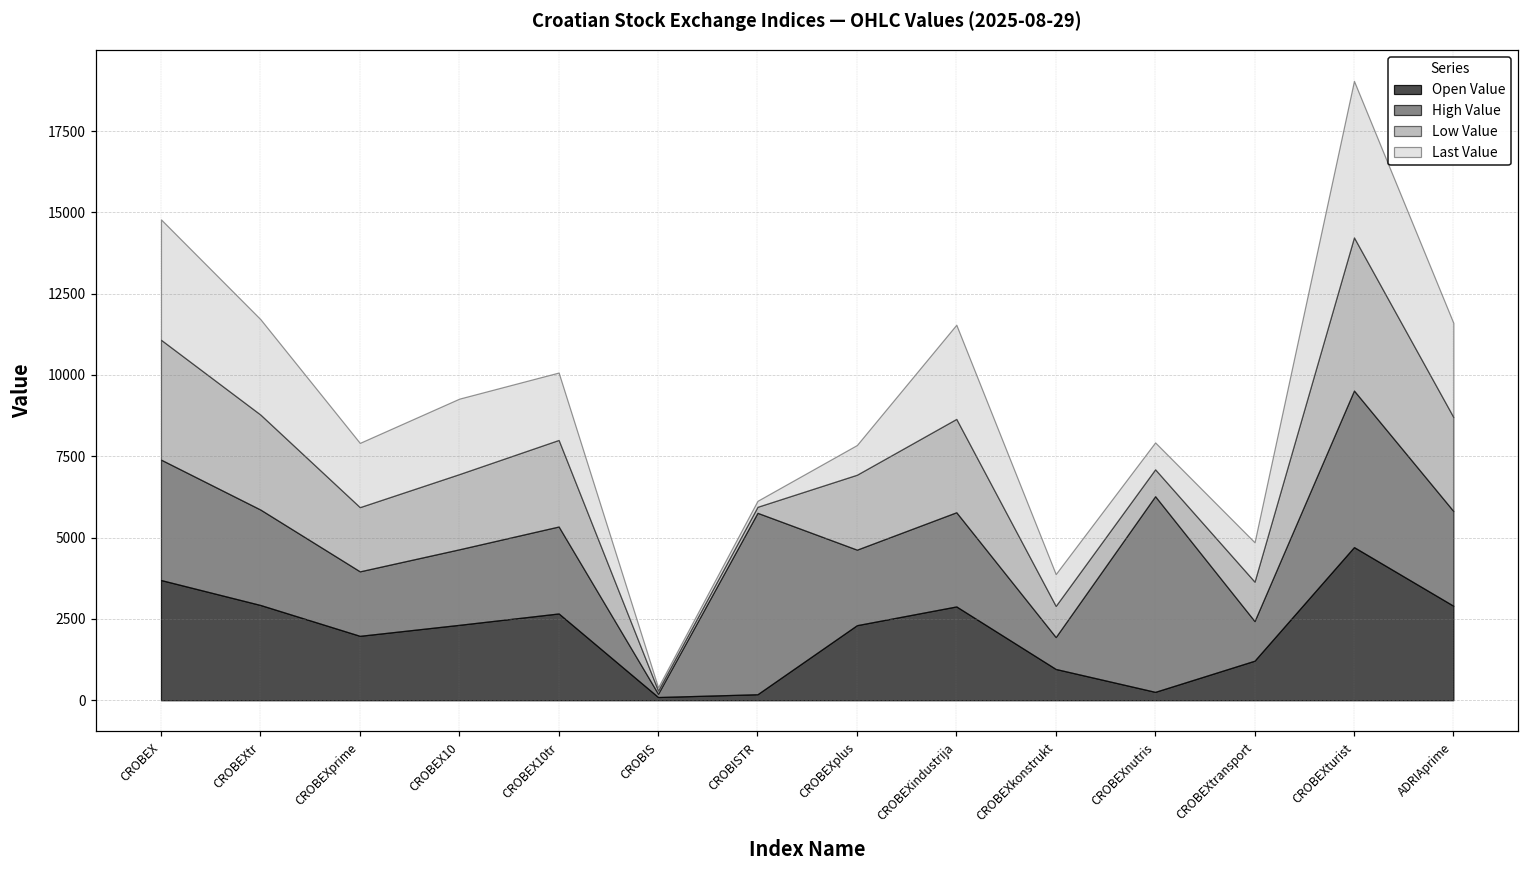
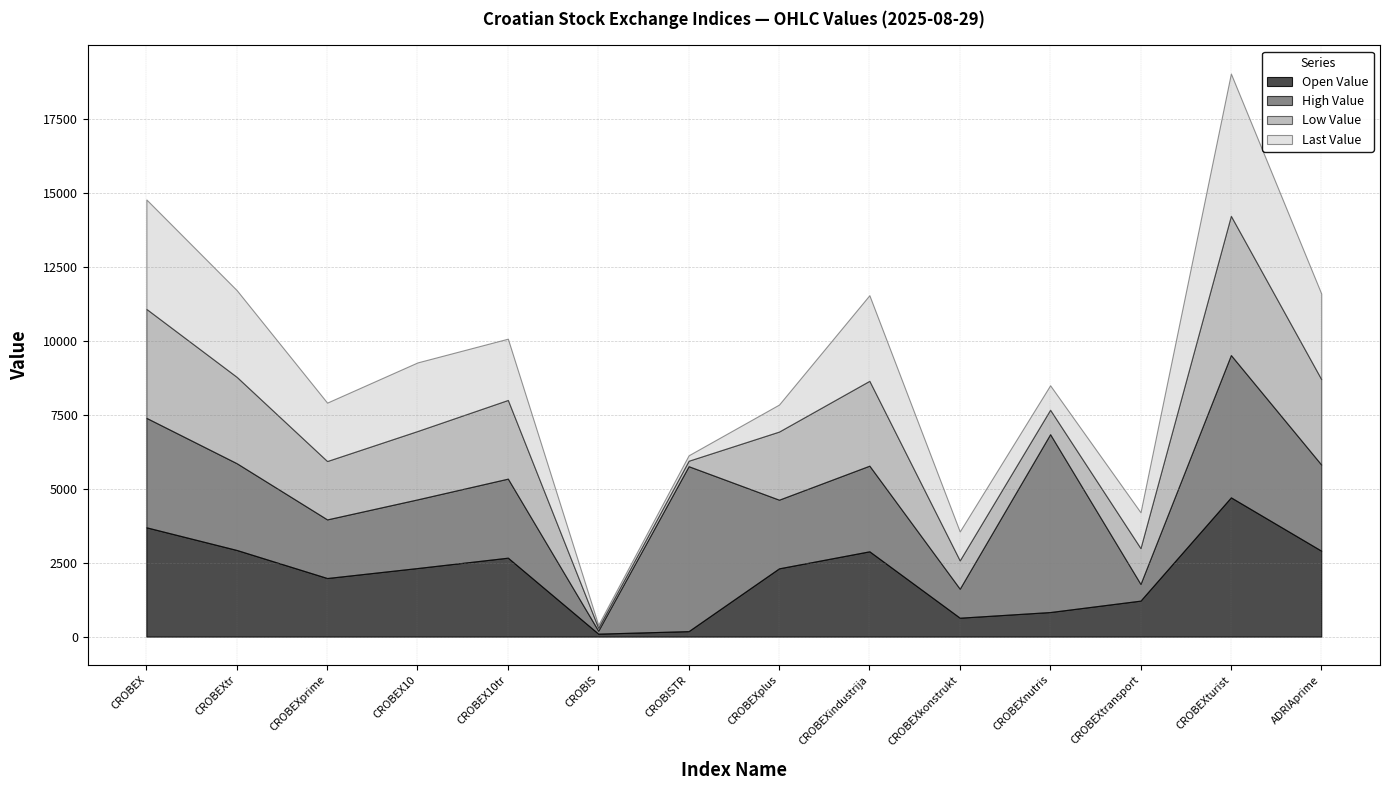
  {
    "Open Value": {
      "CROBEX": 3700,
      "CROBEXtr": 2900,
      "CROBEXprime": 2000,
      "CROBEX10": 2300,
      "CROBEX10tr": 2700,
      "CROBIS": 100,
      "CROBISTR": 200,
      "CROBEXplus": 2300,
      "CROBEXindustrija": 2900,
-     "CROBEXkonstrukt": 1000,
-     "CROBEXnutris": 300,
+     "CROBEXkonstrukt": 600,
+     "CROBEXnutris": 800,
      "CROBEXtransport": 1200,
      "CROBEXturist": 4700,
      "ADRIAprime": 2900
    },
    "High Value": {
      "CROBEX": 3700,
      "CROBEXtr": 2900,
      "CROBEXprime": 2000,
      "CROBEX10": 2300,
      "CROBEX10tr": 2700,
      "CROBIS": 100,
      "CROBISTR": 5600,
      "CROBEXplus": 2300,
      "CROBEXindustrija": 2900,
      "CROBEXkonstrukt": 1000,
      "CROBEXnutris": 6000,
-     "CROBEXtransport": 1200,
+     "CROBEXtransport": 600,
      "CROBEXturist": 4800,
      "ADRIAprime": 2900
    },
    "Low Value": {
      "CROBEX": 3700,
      "CROBEXtr": 2900,
      "CROBEXprime": 2000,
      "CROBEX10": 2300,
      "CROBEX10tr": 2700,
      "CROBIS": 100,
      "CROBISTR": 200,
      "CROBEXplus": 2300,
      "CROBEXindustrija": 2900,
      "CROBEXkonstrukt": 1000,
      "CROBEXnutris": 800,
      "CROBEXtransport": 1200,
      "CROBEXturist": 4700,
      "ADRIAprime": 2900
    },
    "Last Value": {
      "CROBEX": 3700,
      "CROBEXtr": 2900,
      "CROBEXprime": 2000,
      "CROBEX10": 2300,
      "CROBEX10tr": 2100,
      "CROBIS": 100,
      "CROBISTR": 200,
      "CROBEXplus": 900,
      "CROBEXindustrija": 2900,
      "CROBEXkonstrukt": 1000,
      "CROBEXnutris": 800,
      "CROBEXtransport": 1200,
      "CROBEXturist": 4800,
      "ADRIAprime": 2900
    }
  }
